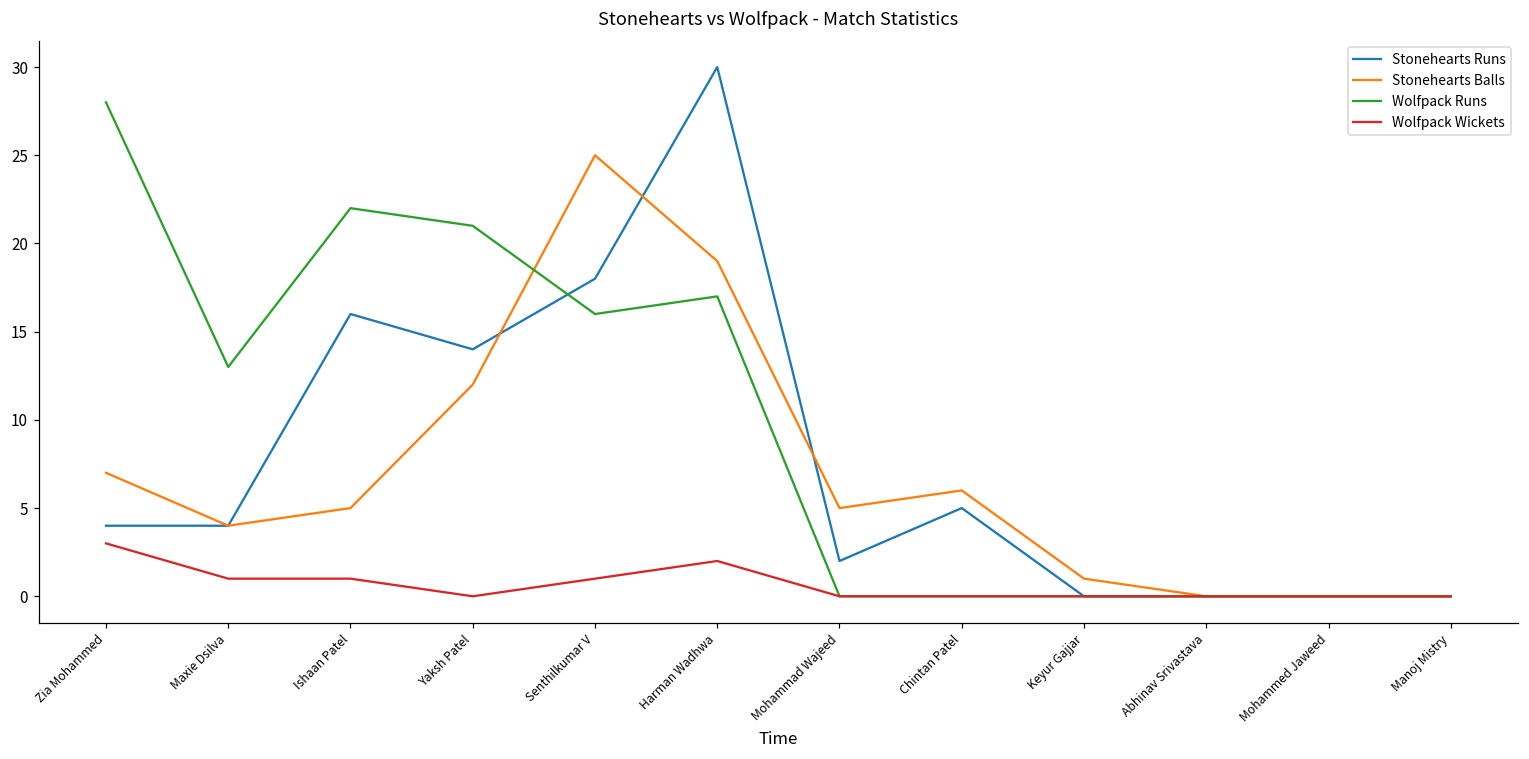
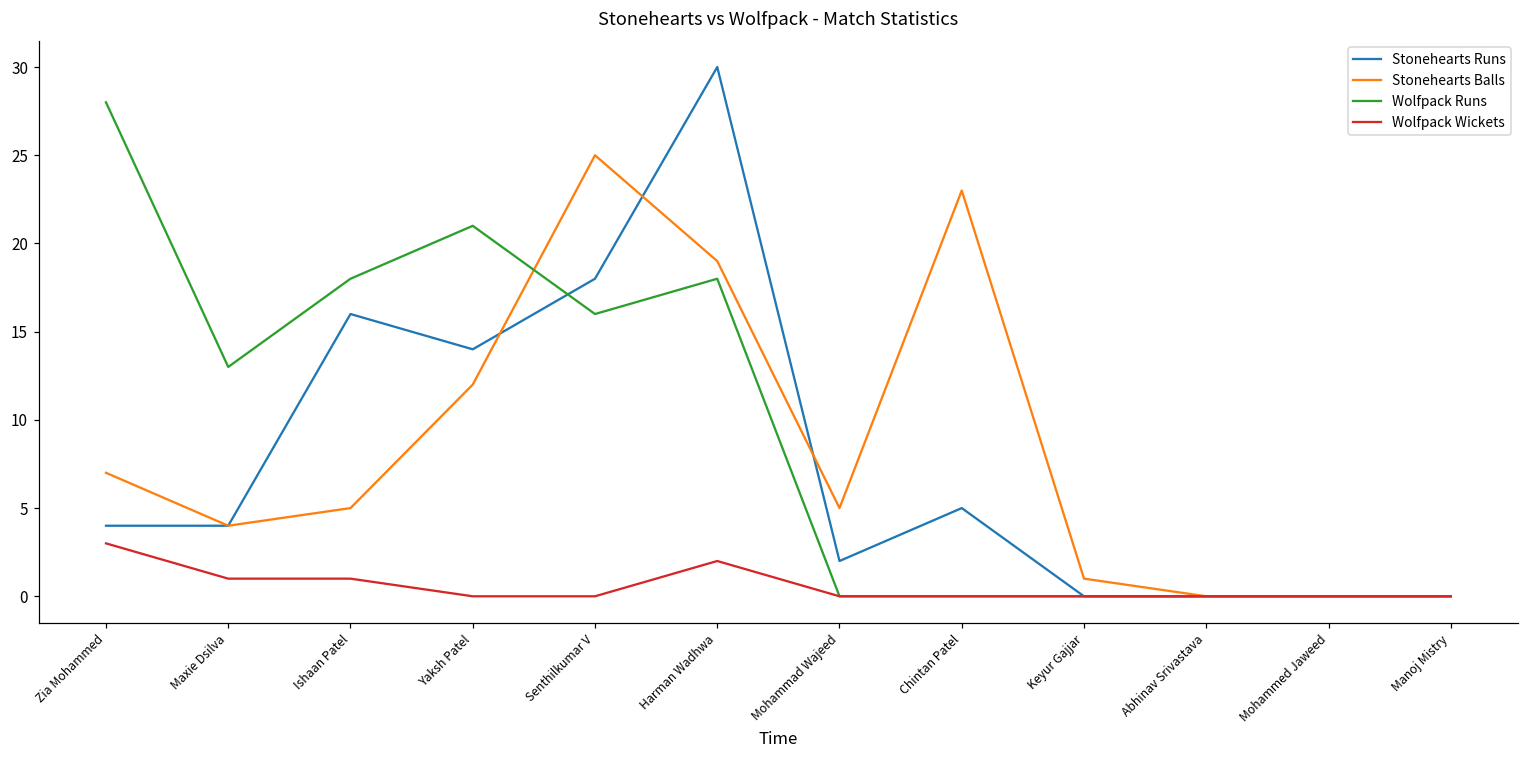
  {
    "Stonehearts Runs": {
      "Zia Mohammed": 4,
      "Ishaan Patel": 16,
      "Yaksh Patel": 14,
      "Senthilkumar V": 18,
      "Harman Wadhwa": 30,
      "Mohammad Wajeed": 2,
      "Chintan Patel": 5
    },
    "Stonehearts Balls": {
      "Zia Mohammed": 7,
      "Ishaan Patel": 5,
      "Yaksh Patel": 12,
      "Senthilkumar V": 25,
      "Harman Wadhwa": 19,
      "Mohammad Wajeed": 5,
-     "Chintan Patel": 6,
+     "Chintan Patel": 23,
      "Keyur Gajjar": 1
    },
    "Wolfpack Runs": {
      "Zia Mohammed": 28,
      "Maxie Dsilva": 13,
-     "Ishaan Patel": 22,
+     "Ishaan Patel": 18,
      "Yaksh Patel": 21,
      "Senthilkumar V": 16,
-     "Harman Wadhwa": 17
+     "Harman Wadhwa": 18
    },
    "Wolfpack Wickets": {
      "Zia Mohammed": 3,
      "Maxie Dsilva": 1,
      "Ishaan Patel": 1,
      "Yaksh Patel": 0,
-     "Senthilkumar V": 1,
+     "Senthilkumar V": 0,
      "Harman Wadhwa": 2
    }
  }
